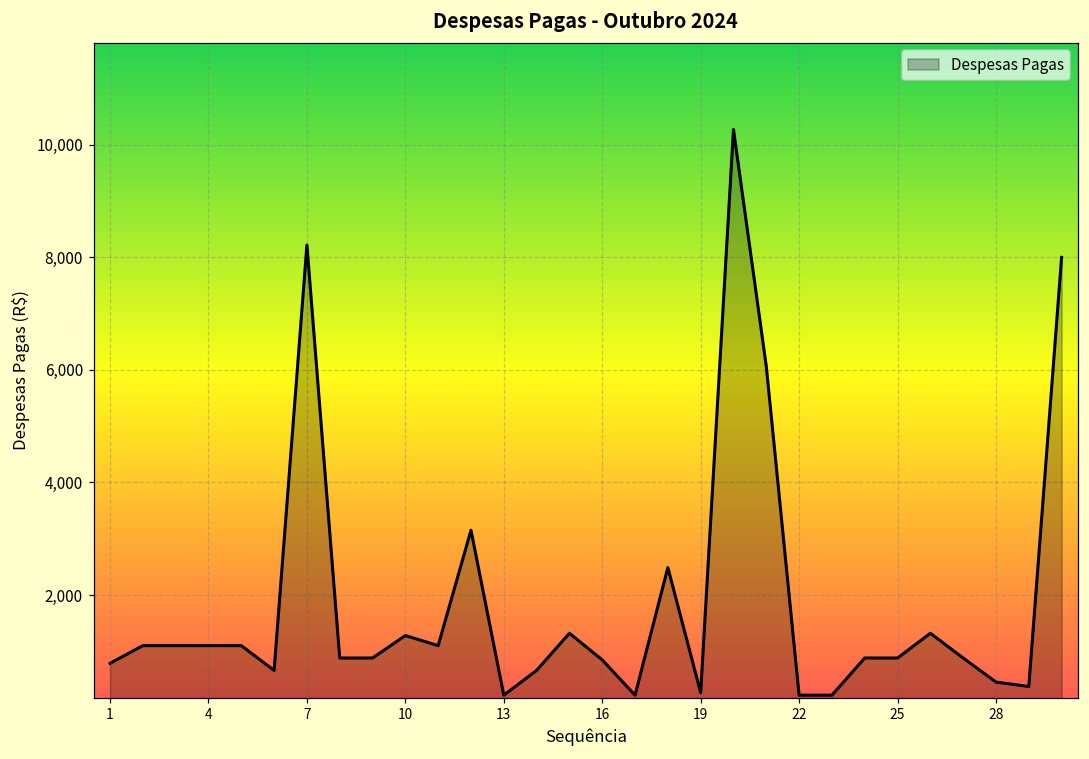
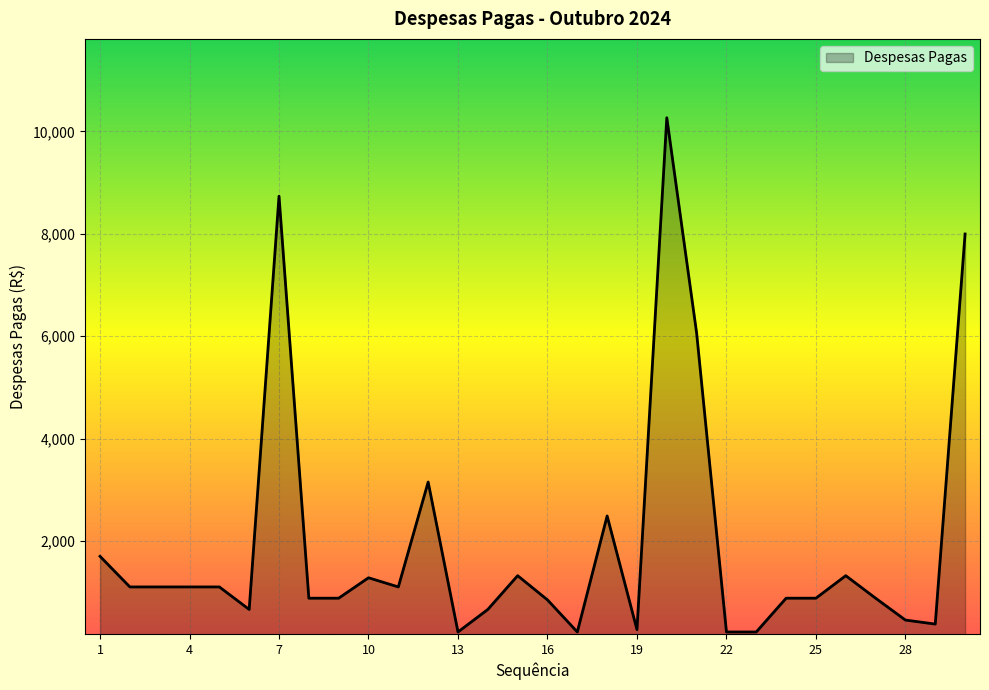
  {
-   "1": "800",
+   "1": "1,700",
    "4": "1,100",
-   "7": "8,200",
+   "7": "8,700",
    "10": "1,300",
    "13": "200",
    "16": "800",
    "19": "300",
    "22": "200",
    "25": "900",
    "28": "500"
  }
